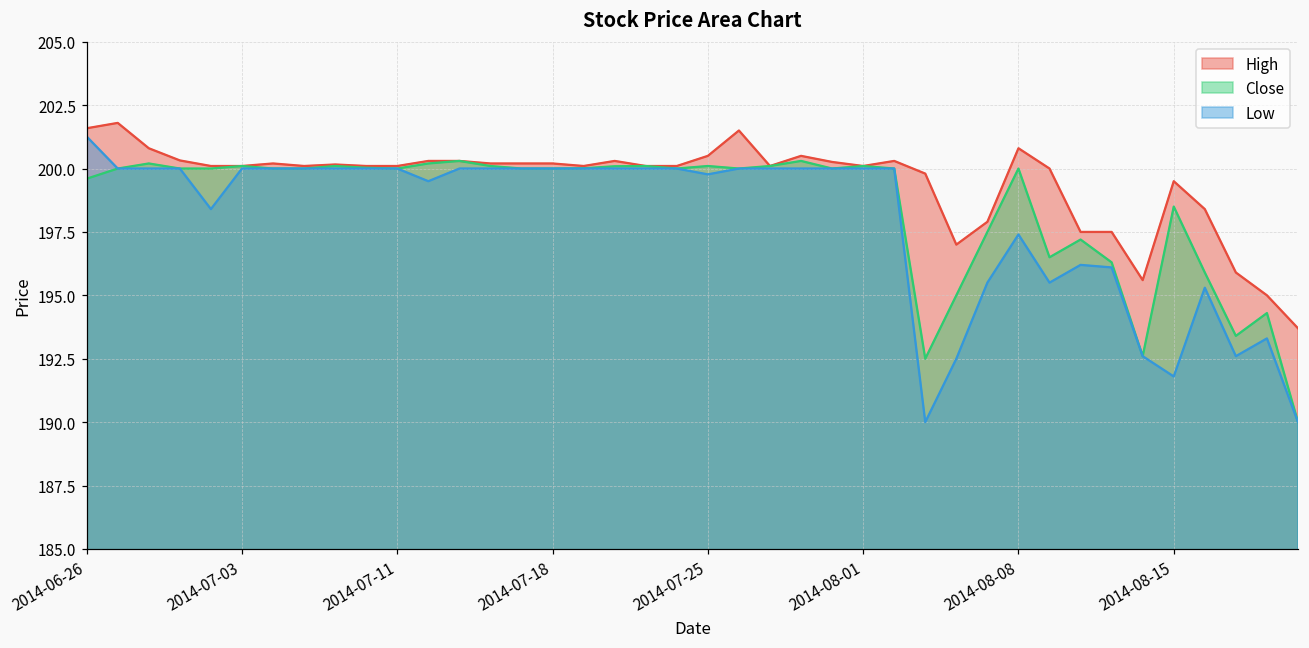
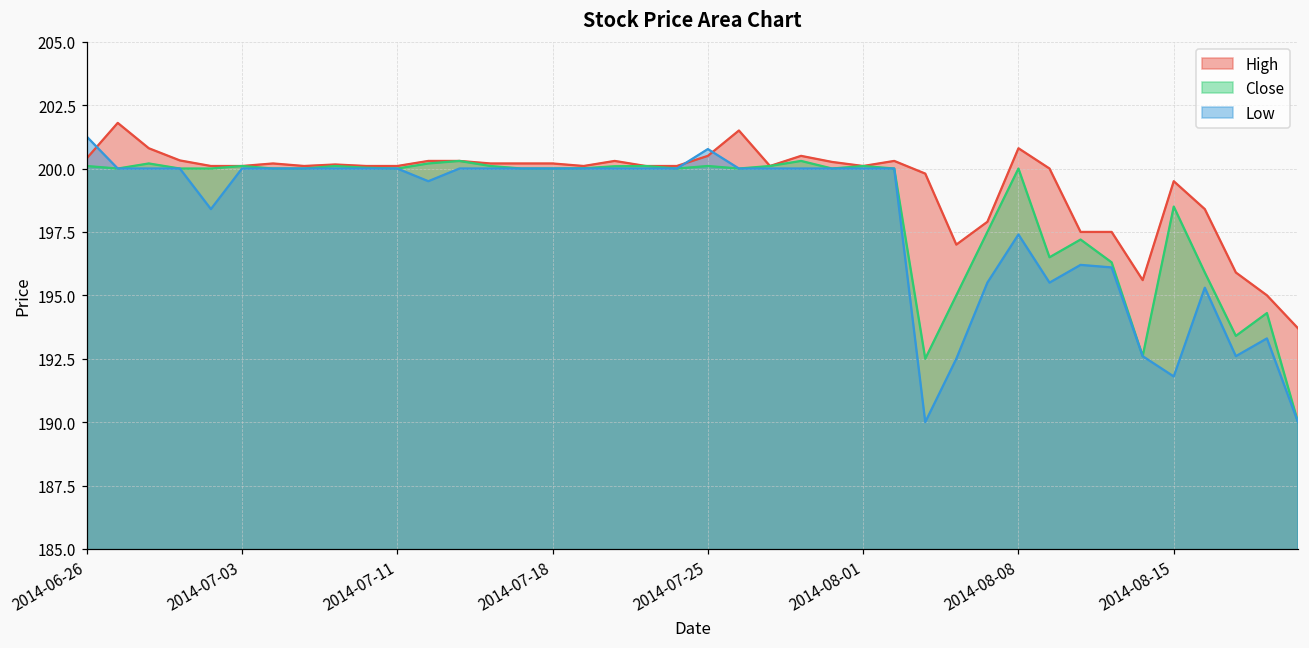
  {
    "High": {
-     "2014-06-26": 201.6,
+     "2014-06-26": 200.4,
      "2014-07-18": 200.2,
      "2014-07-25": 200.5,
      "2014-08-08": 200.8,
      "2014-08-15": 199.5
    },
    "Close": {
-     "2014-06-26": 199.6,
+     "2014-06-26": 200.1,
      "2014-07-25": 200.1,
      "2014-08-08": 200.0,
      "2014-08-15": 198.5
    },
    "Low": {
      "2014-06-26": 201.3,
-     "2014-07-25": 199.8,
+     "2014-07-25": 200.8,
      "2014-08-08": 197.4,
      "2014-08-15": 191.8
    }
  }
